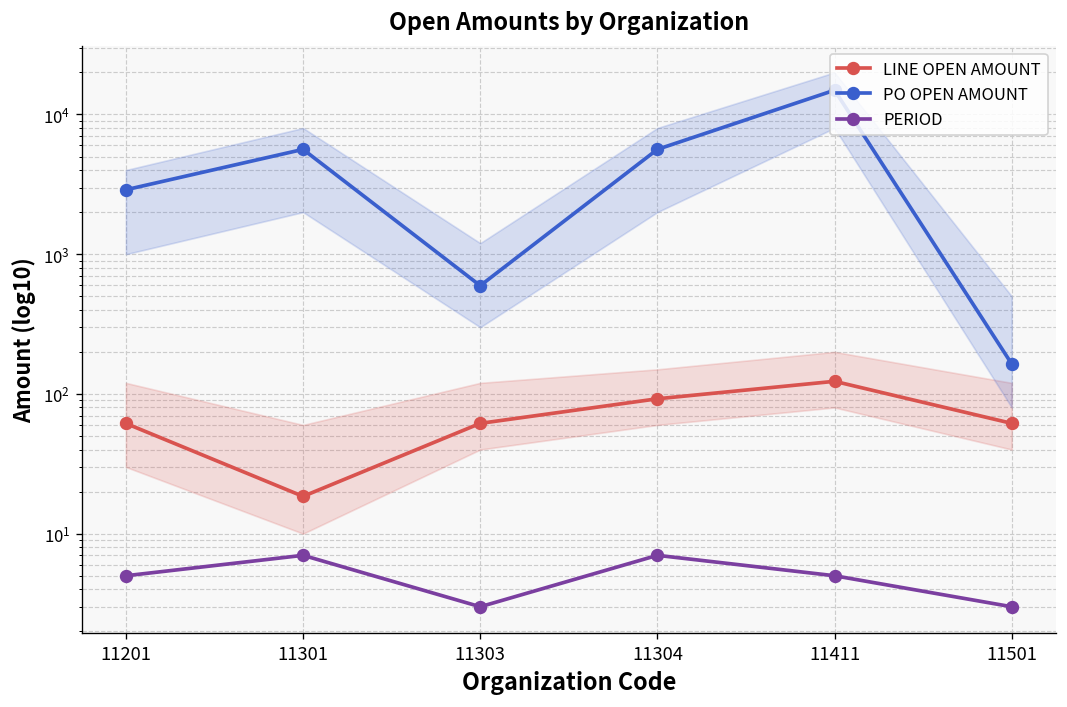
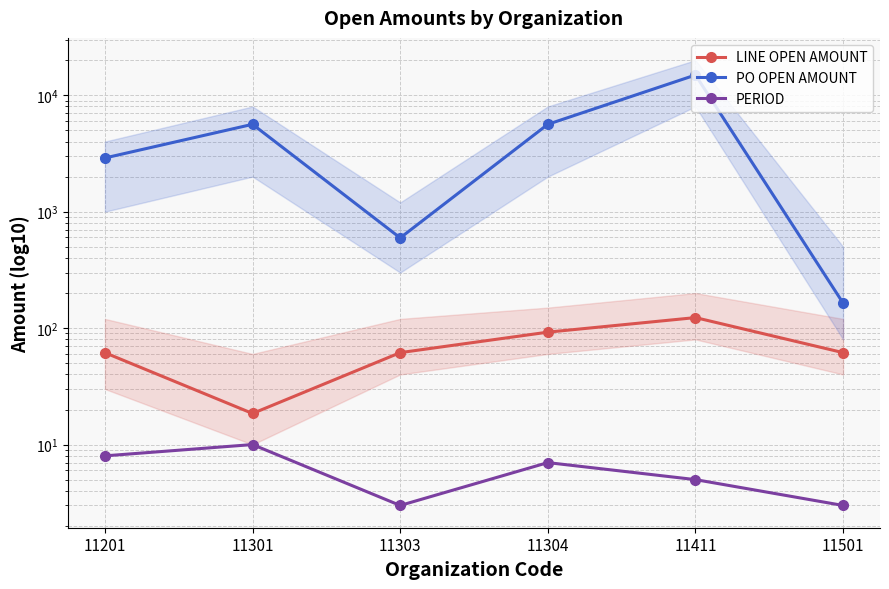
  {
    "PERIOD": {
-     "11201": 5,
-     "11301": 7,
+     "11201": 8,
+     "11301": 10,
      "11303": 3,
      "11304": 7,
      "11411": 5,
      "11501": 3
    }
  }
